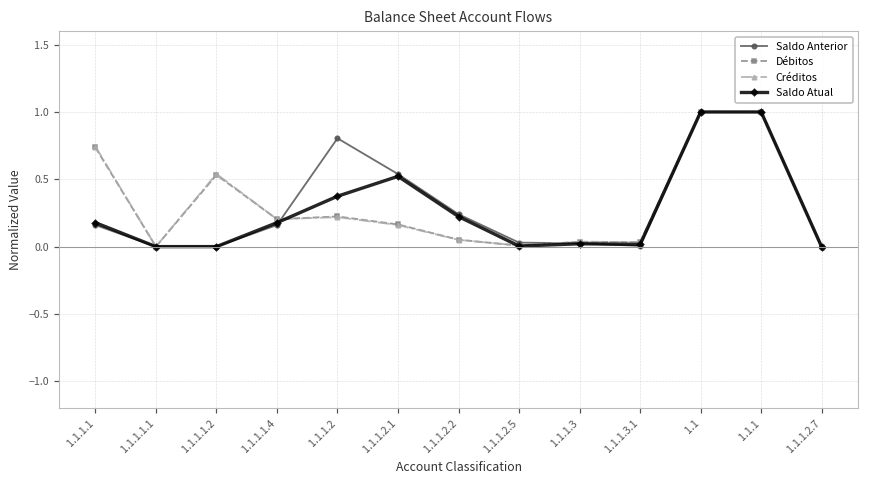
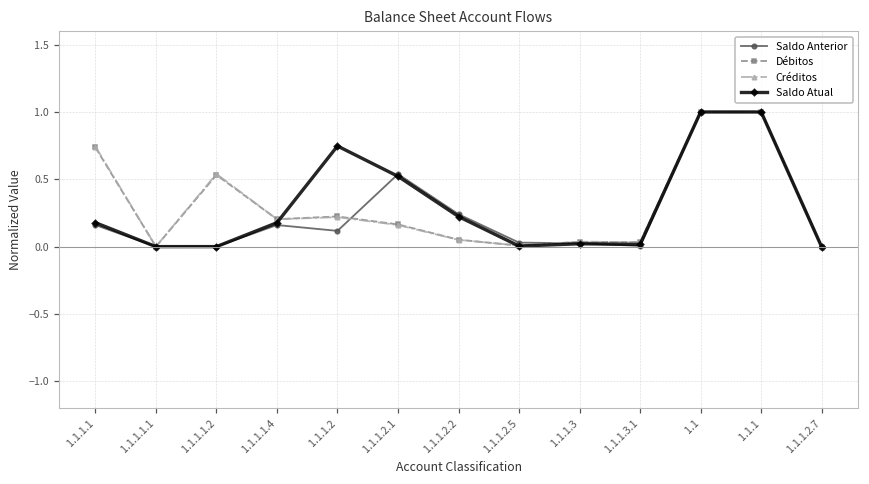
  {
    "Saldo Anterior": {
-     "1.1.1.2": 0.80,
+     "1.1.1.2": 0.12,
      "1.1.1.2.5": 0.03
    },
    "Saldo Atual": {
-     "1.1.1.2": 0.37
+     "1.1.1.2": 0.75
    }
  }
